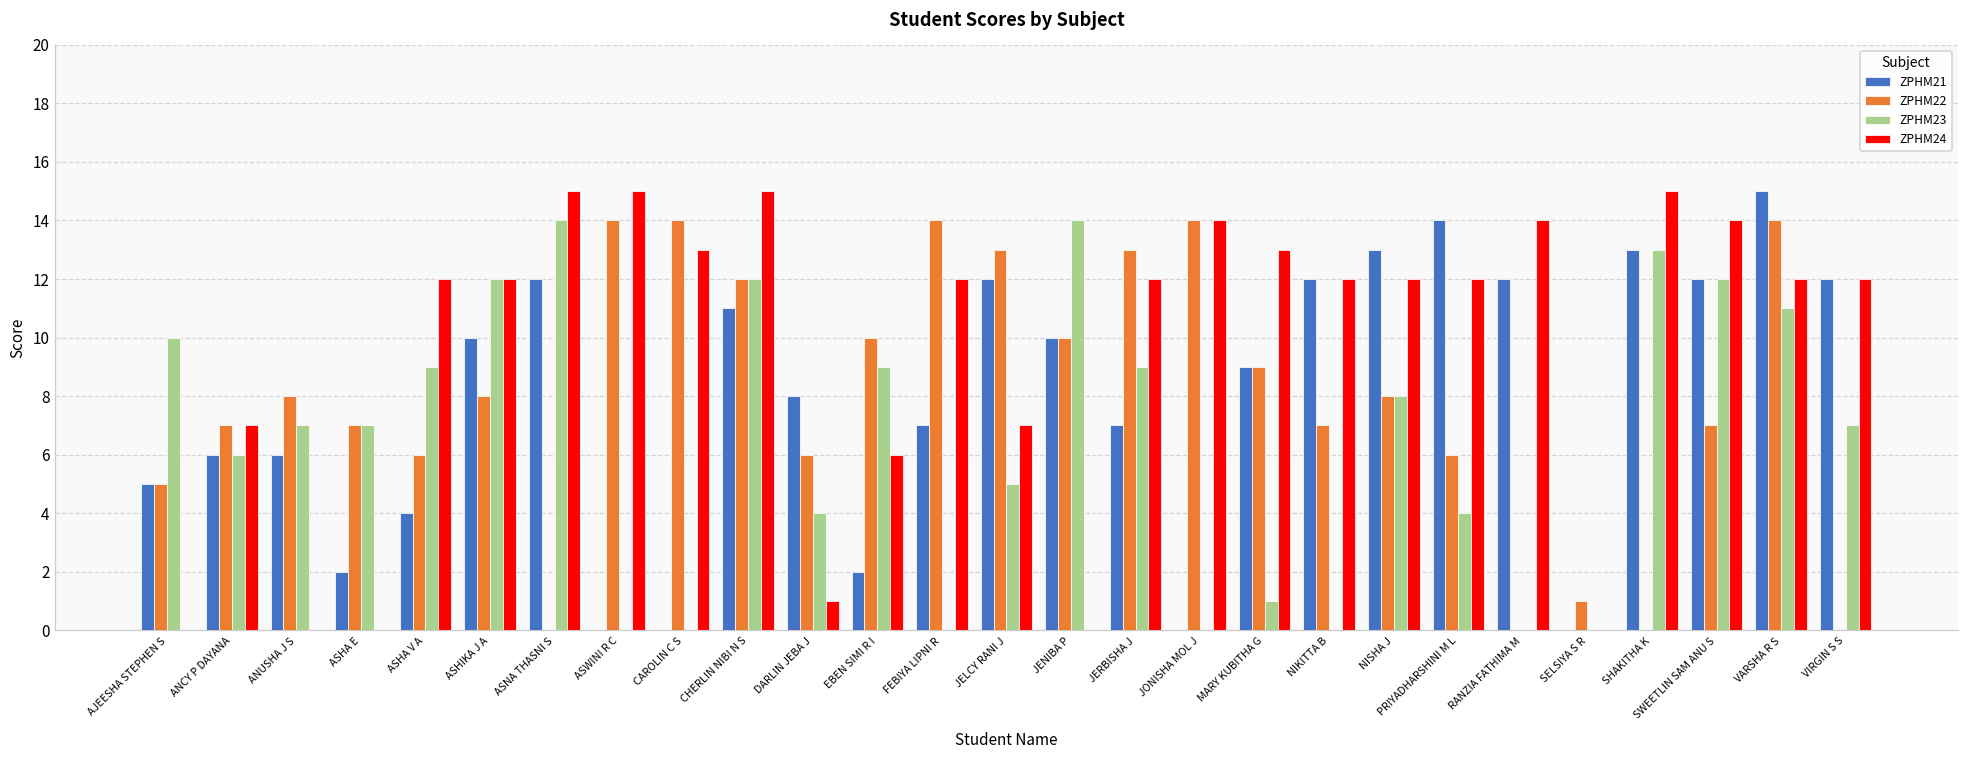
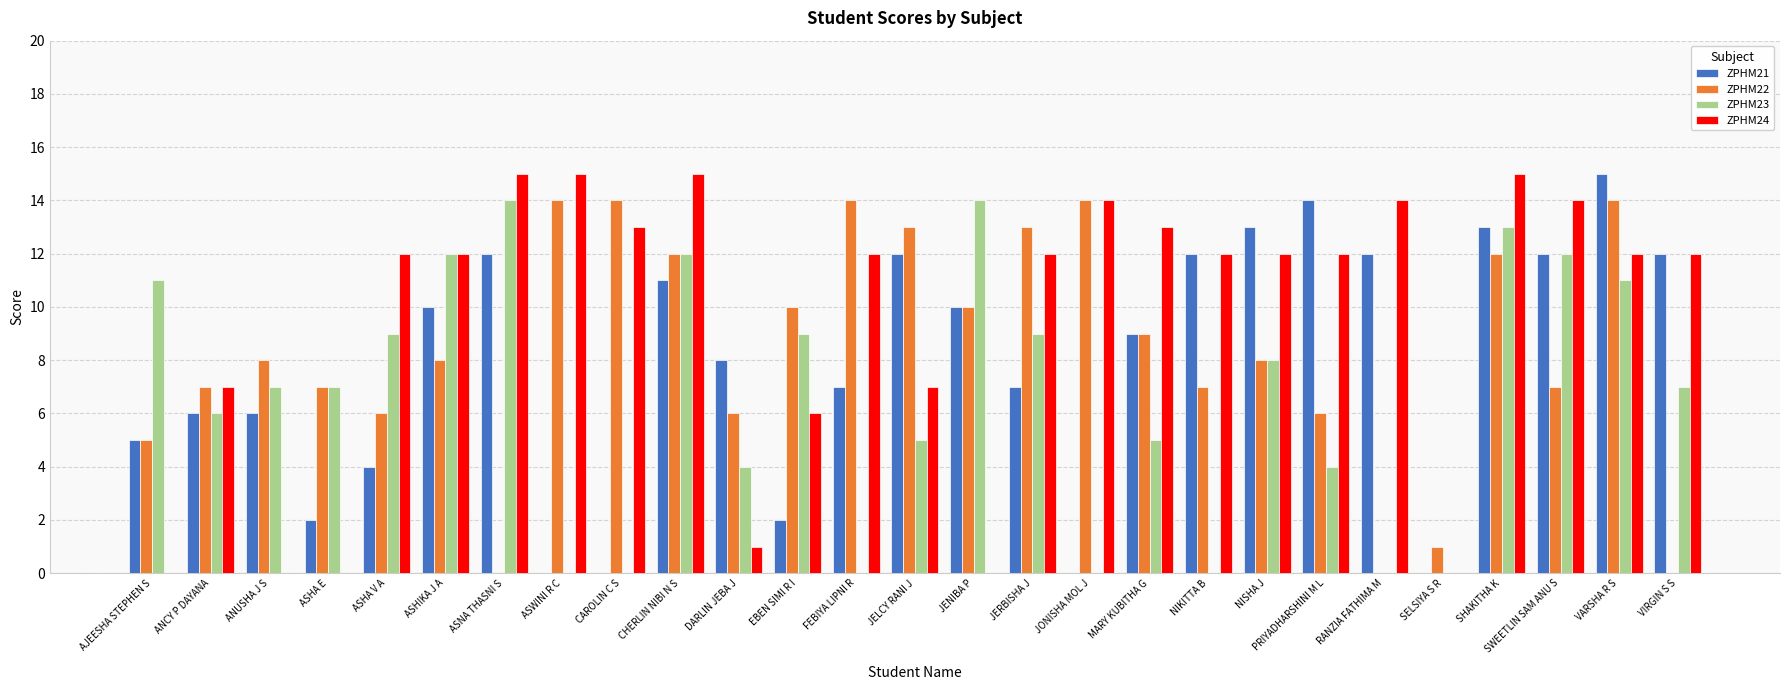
  {
    "ZPHM21": {
      "AJEESHA STEPHEN S": 5,
      "ANCY P DAYANA": 6,
      "ANUSHA J S": 6,
      "ASHA E": 2,
      "ASHA V A": 4,
      "ASHIKA J A": 10,
      "ASNA THASNI S": 12,
      "ASWINI R C": 0,
      "CAROLIN C S": 0,
      "CHERLIN NIBI N S": 11,
      "DARLIN JEBA J": 8,
      "EBEN SIMI R I": 2,
      "FEBIYA LIPNI R": 7,
      "JELCY RANI J": 12,
      "JENIBA P": 10,
      "JERBISHA J": 7,
      "JONISHA MOL J": 0,
      "MARY KUBITHA G": 9,
      "NIKITTA B": 12,
      "NISHA J": 13,
      "PRIYADHARSHINI M L": 14,
      "RANZIA FATHIMA M": 12,
      "SELSIYA S R": 0,
      "SHAKITHA K": 13,
      "SWEETLIN SAM ANU S": 12,
      "VARSHA R S": 15,
      "VIRGIN S S": 12
    },
    "ZPHM22": {
      "AJEESHA STEPHEN S": 5,
      "ANCY P DAYANA": 7,
      "ANUSHA J S": 8,
      "ASHA E": 7,
      "ASHA V A": 6,
      "ASHIKA J A": 8,
      "ASNA THASNI S": 0,
      "ASWINI R C": 14,
      "CAROLIN C S": 14,
      "CHERLIN NIBI N S": 12,
      "DARLIN JEBA J": 6,
      "EBEN SIMI R I": 10,
      "FEBIYA LIPNI R": 14,
      "JELCY RANI J": 13,
      "JENIBA P": 10,
      "JERBISHA J": 13,
      "JONISHA MOL J": 14,
      "MARY KUBITHA G": 9,
      "NIKITTA B": 7,
      "NISHA J": 8,
      "PRIYADHARSHINI M L": 6,
      "RANZIA FATHIMA M": 0,
      "SELSIYA S R": 1,
-     "SHAKITHA K": 0,
+     "SHAKITHA K": 12,
      "SWEETLIN SAM ANU S": 7,
      "VARSHA R S": 14,
      "VIRGIN S S": 0
    },
    "ZPHM23": {
-     "AJEESHA STEPHEN S": 10,
+     "AJEESHA STEPHEN S": 11,
      "ANCY P DAYANA": 6,
      "ANUSHA J S": 7,
      "ASHA E": 7,
      "ASHA V A": 9,
      "ASHIKA J A": 12,
      "ASNA THASNI S": 14,
      "ASWINI R C": 0,
      "CAROLIN C S": 0,
      "CHERLIN NIBI N S": 12,
      "DARLIN JEBA J": 4,
      "EBEN SIMI R I": 9,
      "FEBIYA LIPNI R": 0,
      "JELCY RANI J": 5,
      "JENIBA P": 14,
      "JERBISHA J": 9,
      "JONISHA MOL J": 0,
-     "MARY KUBITHA G": 1,
+     "MARY KUBITHA G": 5,
      "NIKITTA B": 0,
      "NISHA J": 8,
      "PRIYADHARSHINI M L": 4,
      "RANZIA FATHIMA M": 0,
      "SELSIYA S R": 0,
      "SHAKITHA K": 13,
      "SWEETLIN SAM ANU S": 12,
      "VARSHA R S": 11,
      "VIRGIN S S": 7
    },
    "ZPHM24": {
      "AJEESHA STEPHEN S": 0,
      "ANCY P DAYANA": 7,
      "ANUSHA J S": 0,
      "ASHA E": 0,
      "ASHA V A": 12,
      "ASHIKA J A": 12,
      "ASNA THASNI S": 15,
      "ASWINI R C": 15,
      "CAROLIN C S": 13,
      "CHERLIN NIBI N S": 15,
      "DARLIN JEBA J": 1,
      "EBEN SIMI R I": 6,
      "FEBIYA LIPNI R": 12,
      "JELCY RANI J": 7,
      "JENIBA P": 0,
      "JERBISHA J": 12,
      "JONISHA MOL J": 14,
      "MARY KUBITHA G": 13,
      "NIKITTA B": 12,
      "NISHA J": 12,
      "PRIYADHARSHINI M L": 12,
      "RANZIA FATHIMA M": 14,
      "SELSIYA S R": 0,
      "SHAKITHA K": 15,
      "SWEETLIN SAM ANU S": 14,
      "VARSHA R S": 12,
      "VIRGIN S S": 12
    }
  }
